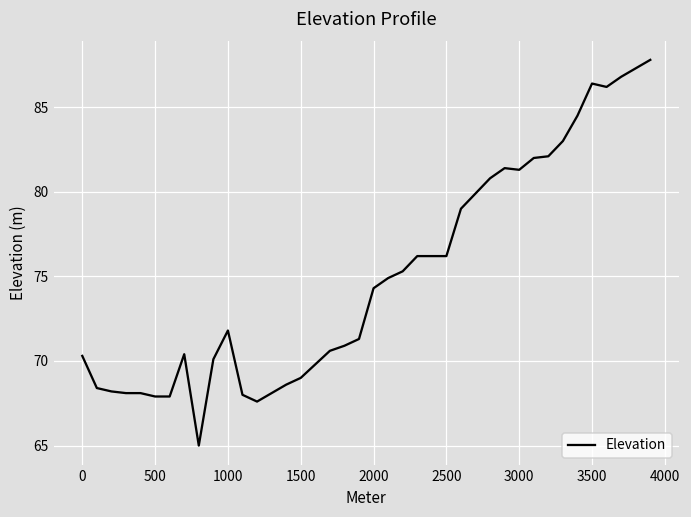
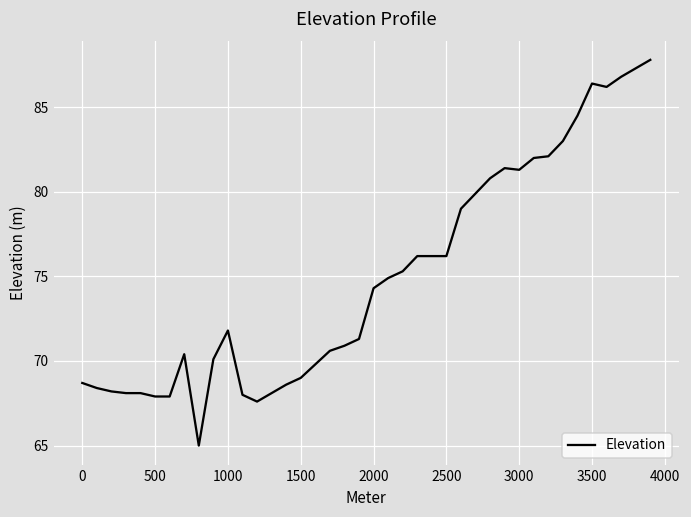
  {
-   "0": 70.3,
+   "0": 68.7,
    "500": 67.9,
    "1000": 71.8,
    "1500": 69.0,
    "2000": 74.3,
    "2500": 76.2,
    "3000": 81.3,
    "3500": 86.4
  }
